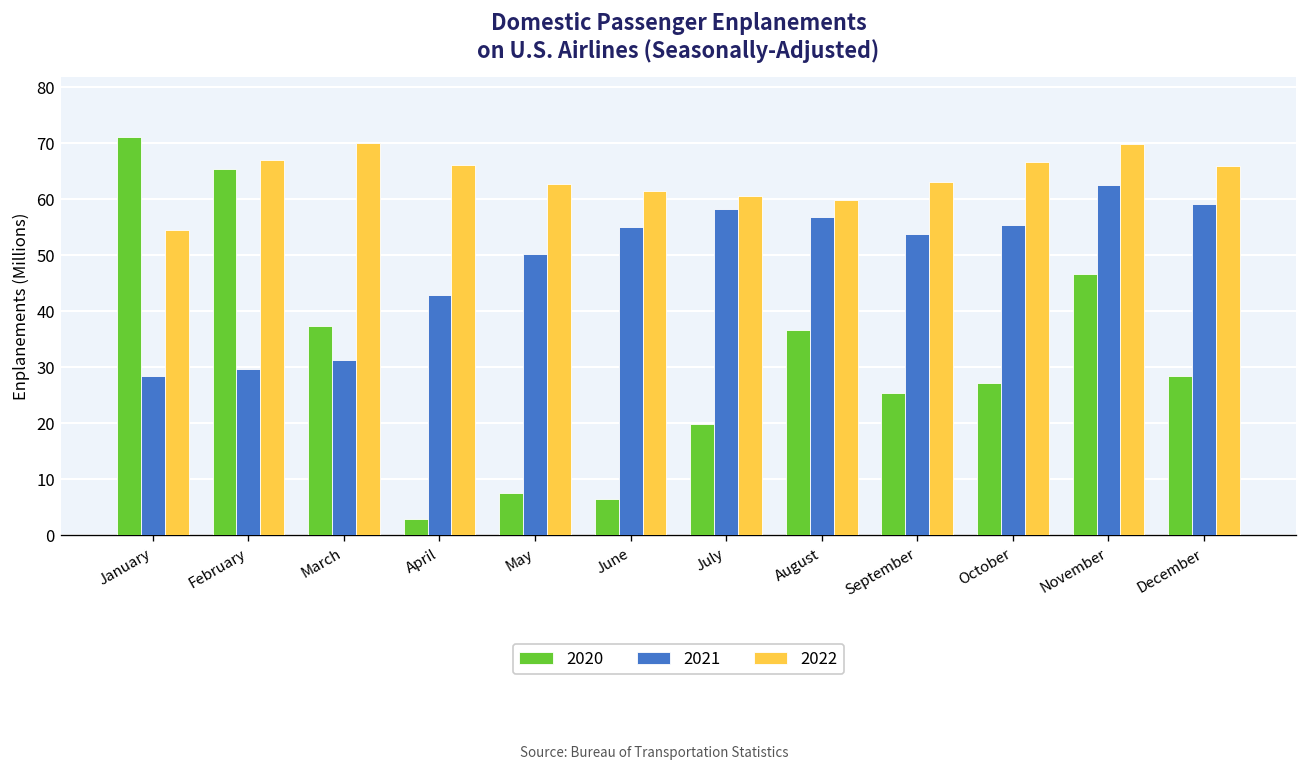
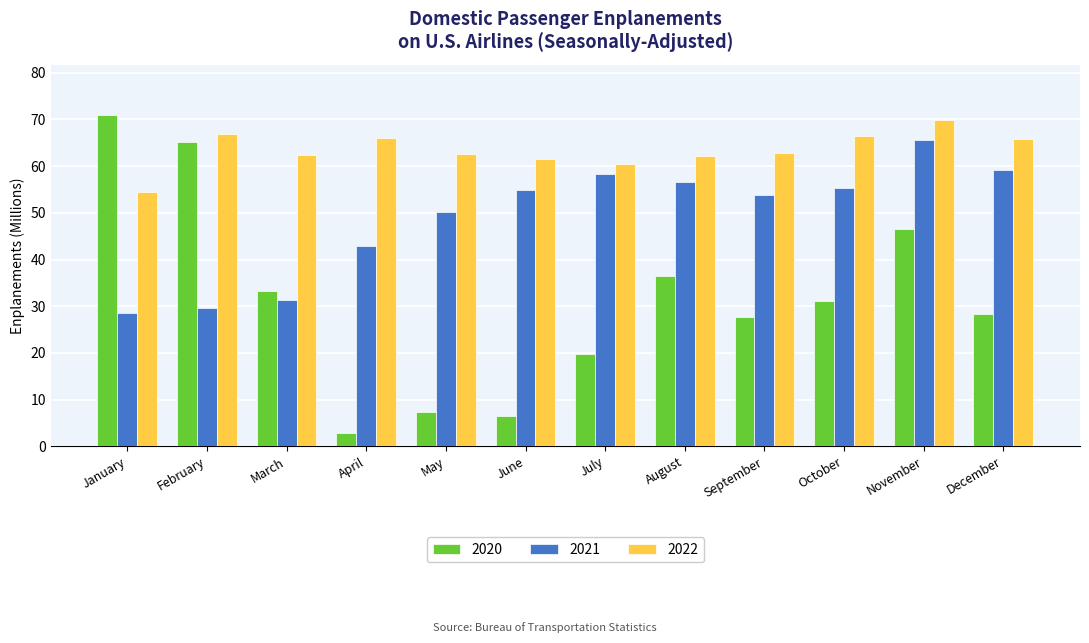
  {
    "2020": {
      "January": 71,
      "February": 65,
-     "March": 37,
+     "March": 33,
      "April": 3,
      "May": 7,
      "June": 6,
      "July": 20,
      "August": 37,
-     "September": 25,
-     "October": 27,
+     "September": 28,
+     "October": 31,
      "November": 47,
      "December": 28
    },
    "2021": {
      "January": 28,
      "February": 30,
      "March": 31,
      "April": 43,
      "May": 50,
      "June": 55,
      "July": 58,
      "August": 57,
      "September": 54,
      "October": 55,
-     "November": 63,
+     "November": 66,
      "December": 59
    },
    "2022": {
      "January": 54,
      "February": 67,
-     "March": 70,
+     "March": 62,
      "April": 66,
      "May": 63,
      "June": 61,
      "July": 61,
-     "August": 60,
+     "August": 62,
      "September": 63,
      "October": 66,
      "November": 70,
      "December": 66
    }
  }
